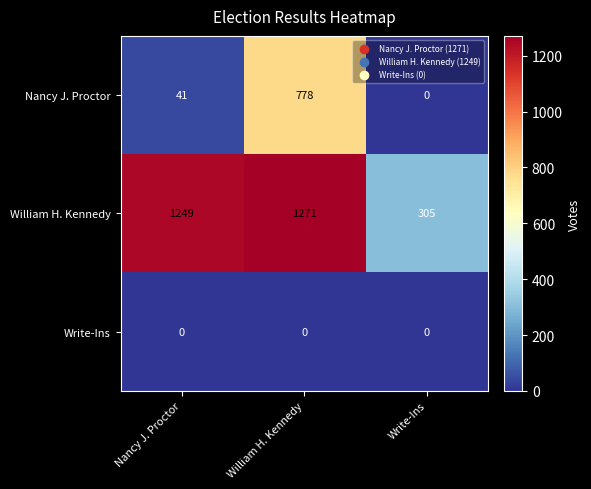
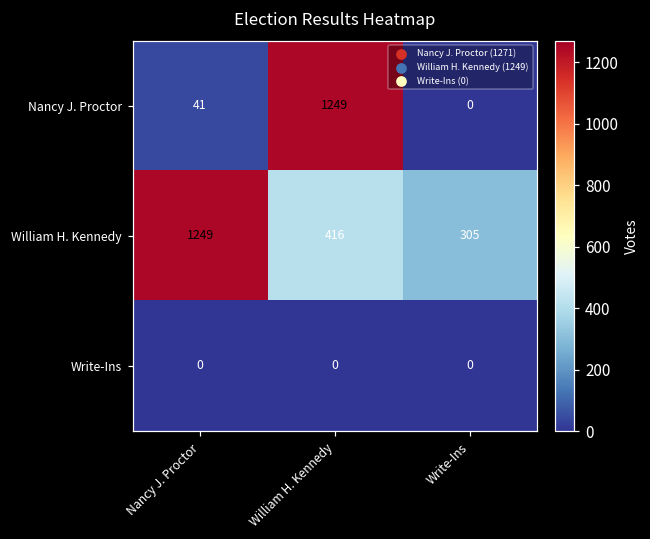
  {
    "Nancy J. Proctor": {
      "Nancy J. Proctor": 41,
-     "William H. Kennedy": 778,
+     "William H. Kennedy": 1249,
      "Write-Ins": 0
    },
    "William H. Kennedy": {
      "Nancy J. Proctor": 1249,
-     "William H. Kennedy": 1271,
+     "William H. Kennedy": 416,
      "Write-Ins": 305
    },
    "Write-Ins": {
      "Nancy J. Proctor": 0,
      "William H. Kennedy": 0,
      "Write-Ins": 0
    }
  }
